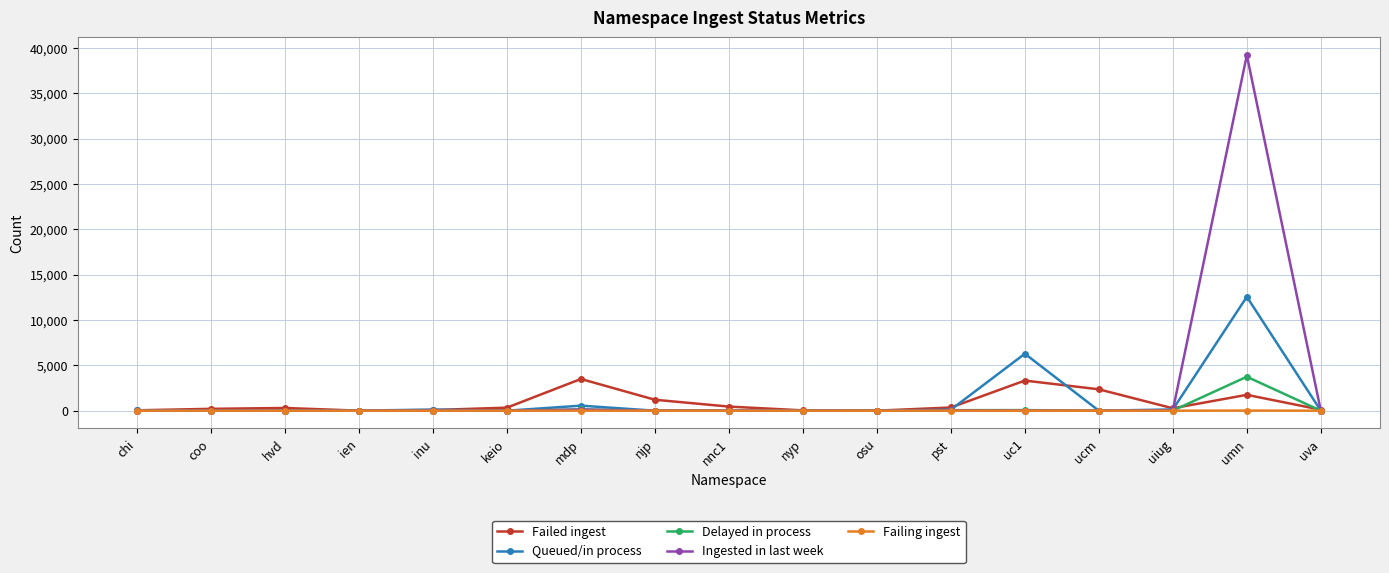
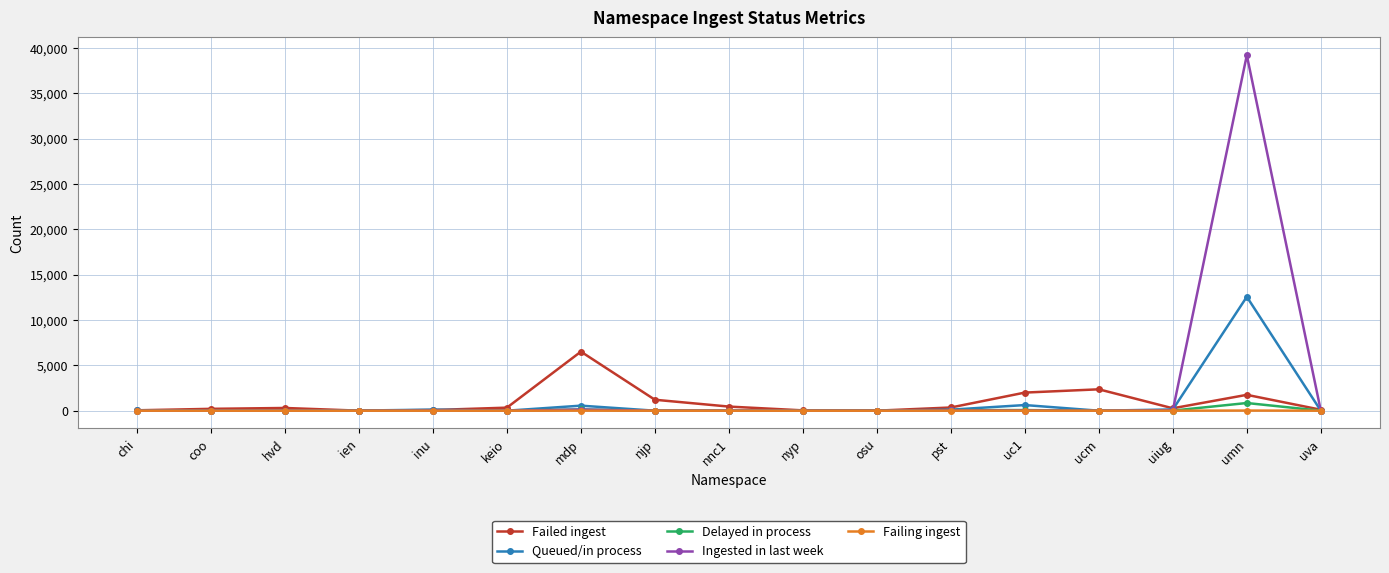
  {
    "Failed ingest": {
      "hvd": "0",
      "keio": "0",
-     "mdp": "3,000",
+     "mdp": "7,000",
      "njp": "1,000",
      "nnc1": "0",
-     "uc1": "3,000",
+     "uc1": "2,000",
      "ucm": "2,000",
      "umn": "2,000"
    },
    "Queued/in process": {
      "mdp": "1,000",
-     "uc1": "6,000",
+     "uc1": "1,000",
      "umn": "13,000"
    },
    "Delayed in process": {
-     "umn": "4,000"
+     "umn": "1,000"
    },
    "Ingested in last week": {
      "umn": "39,000"
    },
    "Failing ingest": {
      "umn": "0"
    }
  }
